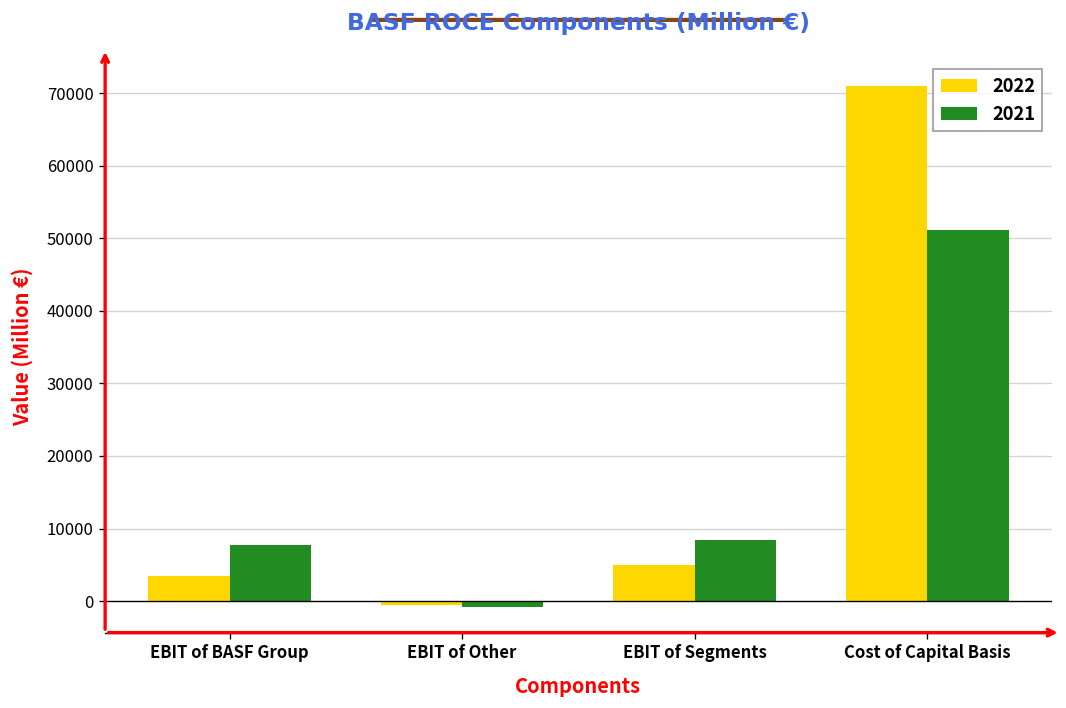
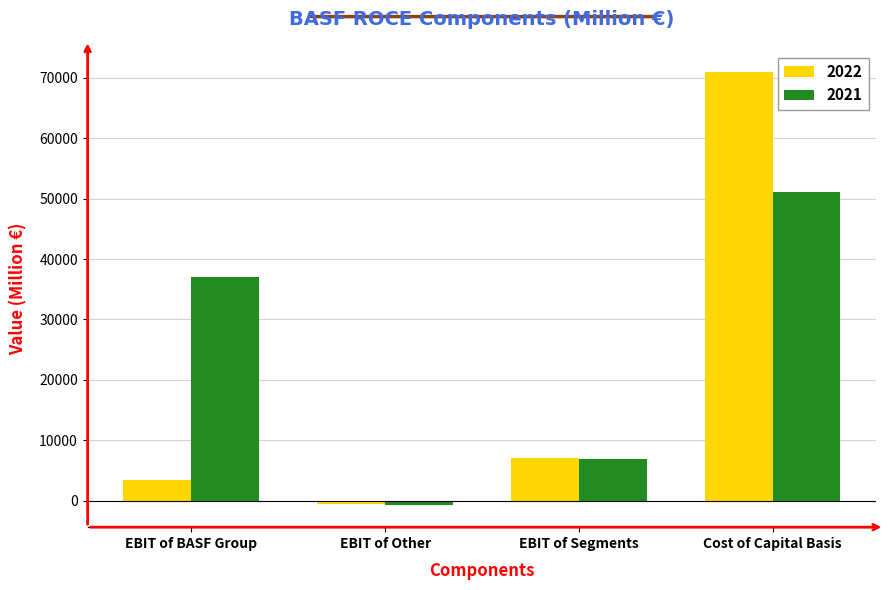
  {
    "2022": {
      "EBIT of BASF Group": 3000,
      "EBIT of Other": -1000,
-     "EBIT of Segments": 5000,
+     "EBIT of Segments": 7000,
      "Cost of Capital Basis": 71000
    },
    "2021": {
-     "EBIT of BASF Group": 8000,
+     "EBIT of BASF Group": 37000,
      "EBIT of Other": -1000,
-     "EBIT of Segments": 8000,
+     "EBIT of Segments": 7000,
      "Cost of Capital Basis": 51000
    }
  }
